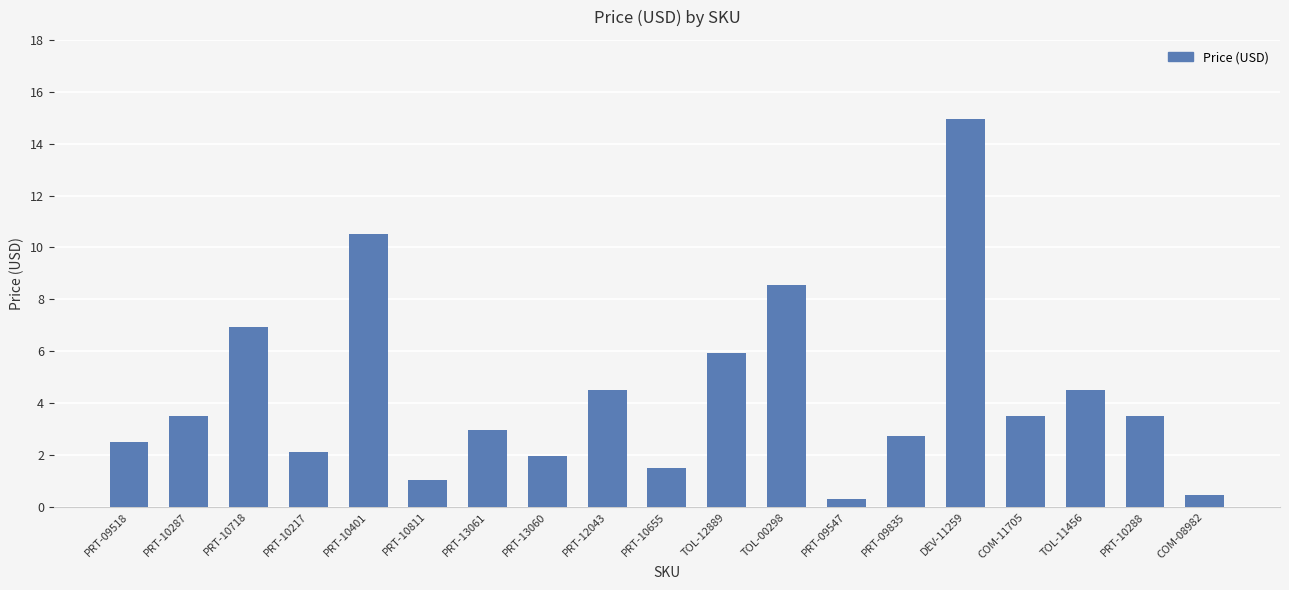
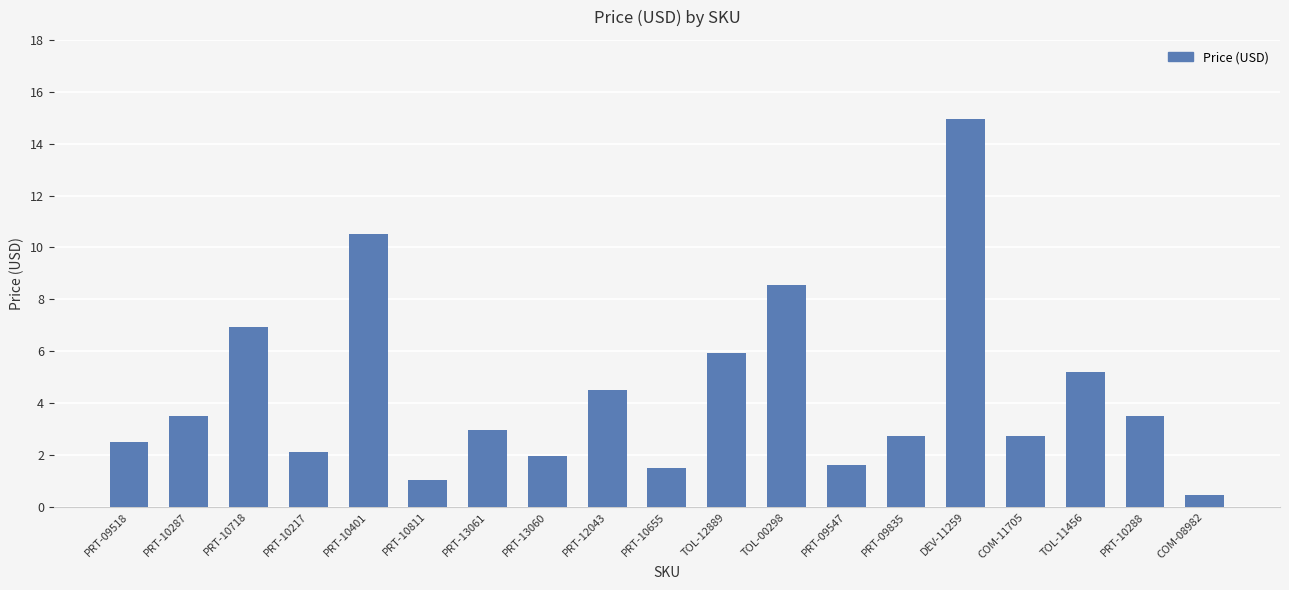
  {
    "PRT-09518": 2.5,
    "PRT-10287": 3.5,
    "PRT-10718": 7.0,
    "PRT-10217": 2.1,
    "PRT-10401": 10.5,
    "PRT-10811": 1.1,
    "PRT-13061": 3.0,
    "PRT-13060": 2.0,
    "PRT-12043": 4.5,
    "PRT-10655": 1.5,
    "TOL-12889": 6.0,
    "TOL-00298": 8.6,
-   "PRT-09547": 0.3,
+   "PRT-09547": 1.6,
    "PRT-09835": 2.8,
    "DEV-11259": 15.0,
-   "COM-11705": 3.5,
-   "TOL-11456": 4.5,
+   "COM-11705": 2.8,
+   "TOL-11456": 5.2,
    "PRT-10288": 3.5,
    "COM-08982": 0.5
  }
